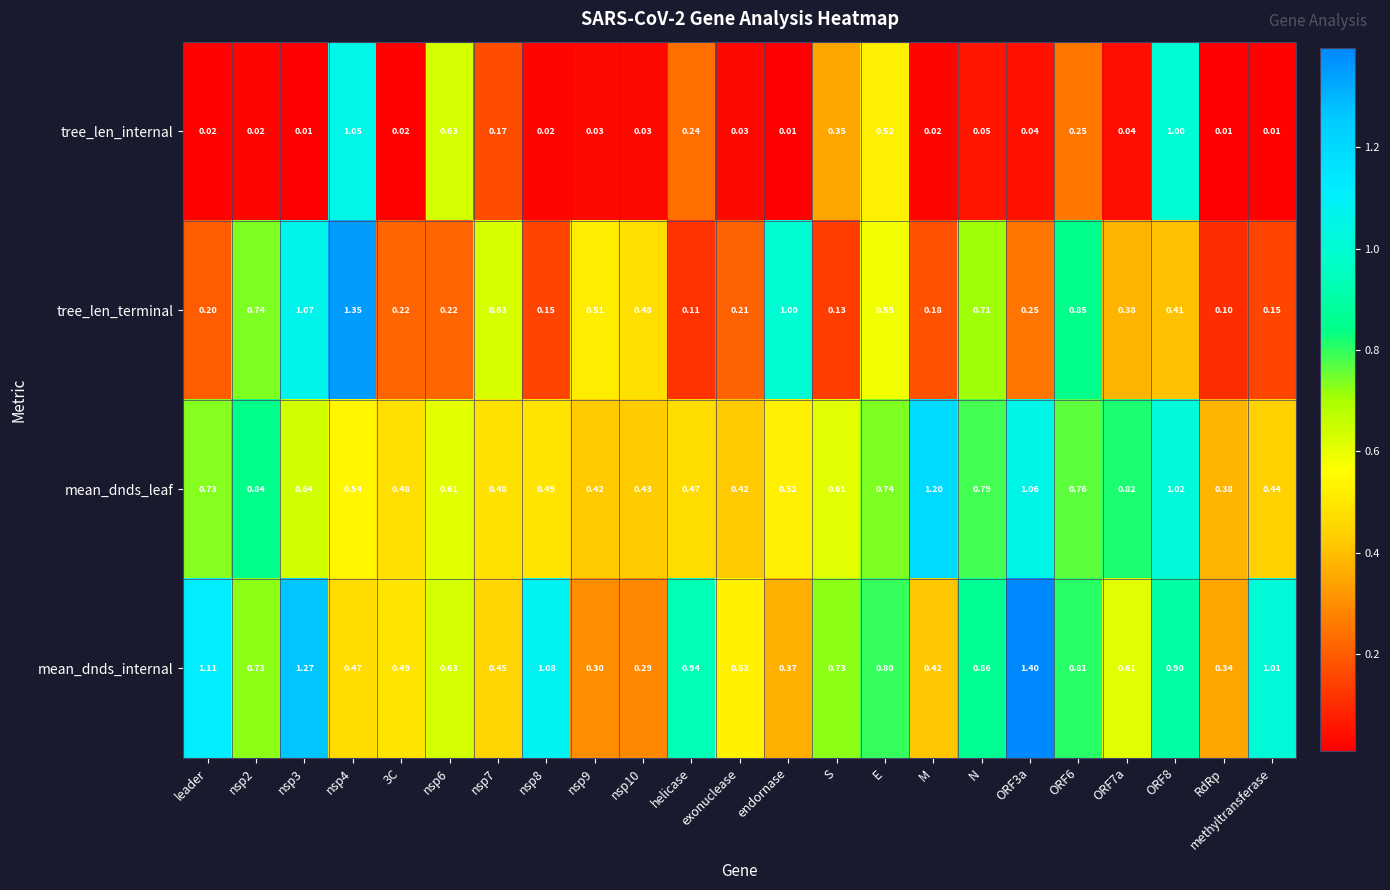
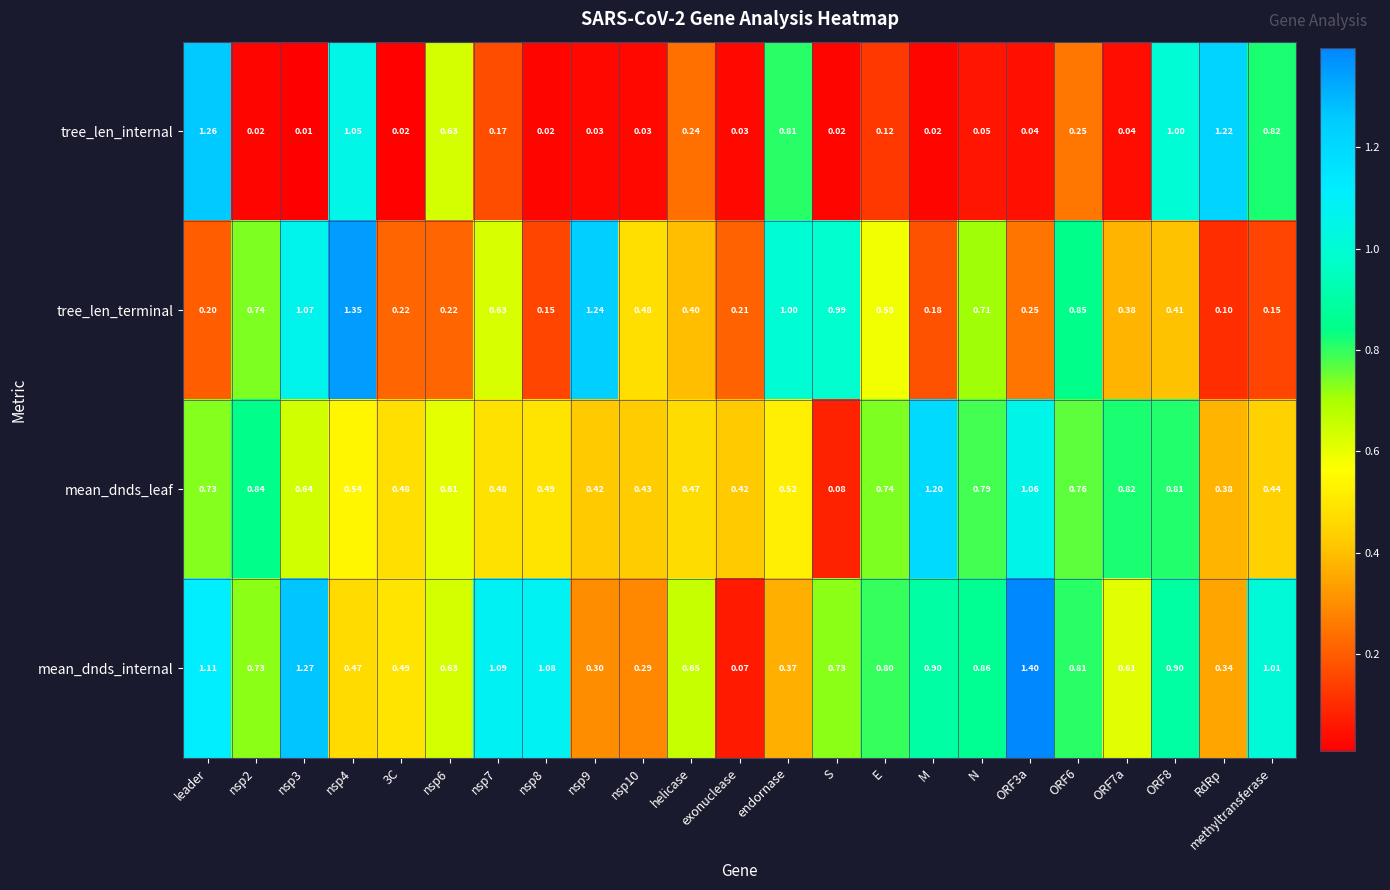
  {
    "tree_len_internal": {
-     "leader": 0.02,
+     "leader": 1.26,
      "nsp2": 0.02,
      "nsp3": 0.01,
      "nsp4": 1.05,
      "3C": 0.02,
      "nsp6": 0.63,
      "nsp7": 0.17,
      "nsp8": 0.02,
      "nsp9": 0.03,
      "nsp10": 0.03,
      "helicase": 0.24,
      "exonuclease": 0.03,
-     "endornase": 0.01,
-     "S": 0.35,
-     "E": 0.52,
+     "endornase": 0.81,
+     "S": 0.02,
+     "E": 0.12,
      "M": 0.02,
      "N": 0.05,
      "ORF3a": 0.04,
      "ORF6": 0.25,
      "ORF7a": 0.04,
      "ORF8": 1.00,
-     "RdRp": 0.01,
-     "methyltransferase": 0.01
+     "RdRp": 1.22,
+     "methyltransferase": 0.82
    },
    "tree_len_terminal": {
      "leader": 0.20,
      "nsp2": 0.74,
      "nsp3": 1.07,
      "nsp4": 1.35,
      "3C": 0.22,
      "nsp6": 0.22,
      "nsp7": 0.63,
      "nsp8": 0.15,
-     "nsp9": 0.51,
+     "nsp9": 1.24,
      "nsp10": 0.48,
-     "helicase": 0.11,
+     "helicase": 0.40,
      "exonuclease": 0.21,
      "endornase": 1.00,
-     "S": 0.13,
+     "S": 0.99,
      "E": 0.58,
      "M": 0.18,
      "N": 0.71,
      "ORF3a": 0.25,
      "ORF6": 0.85,
      "ORF7a": 0.38,
      "ORF8": 0.41,
      "RdRp": 0.10,
      "methyltransferase": 0.15
    },
    "mean_dnds_leaf": {
      "leader": 0.73,
      "nsp2": 0.84,
      "nsp3": 0.64,
      "nsp4": 0.54,
      "3C": 0.48,
      "nsp6": 0.61,
      "nsp7": 0.48,
      "nsp8": 0.49,
      "nsp9": 0.42,
      "nsp10": 0.43,
      "helicase": 0.47,
      "exonuclease": 0.42,
      "endornase": 0.52,
-     "S": 0.61,
+     "S": 0.08,
      "E": 0.74,
      "M": 1.20,
      "N": 0.79,
      "ORF3a": 1.06,
      "ORF6": 0.76,
      "ORF7a": 0.82,
-     "ORF8": 1.02,
+     "ORF8": 0.81,
      "RdRp": 0.38,
      "methyltransferase": 0.44
    },
    "mean_dnds_internal": {
      "leader": 1.11,
      "nsp2": 0.73,
      "nsp3": 1.27,
      "nsp4": 0.47,
      "3C": 0.49,
      "nsp6": 0.63,
-     "nsp7": 0.45,
+     "nsp7": 1.09,
      "nsp8": 1.08,
      "nsp9": 0.30,
      "nsp10": 0.29,
-     "helicase": 0.94,
-     "exonuclease": 0.53,
+     "helicase": 0.65,
+     "exonuclease": 0.07,
      "endornase": 0.37,
      "S": 0.73,
      "E": 0.80,
-     "M": 0.42,
+     "M": 0.90,
      "N": 0.86,
      "ORF3a": 1.40,
      "ORF6": 0.81,
      "ORF7a": 0.61,
      "ORF8": 0.90,
      "RdRp": 0.34,
      "methyltransferase": 1.01
    }
  }
